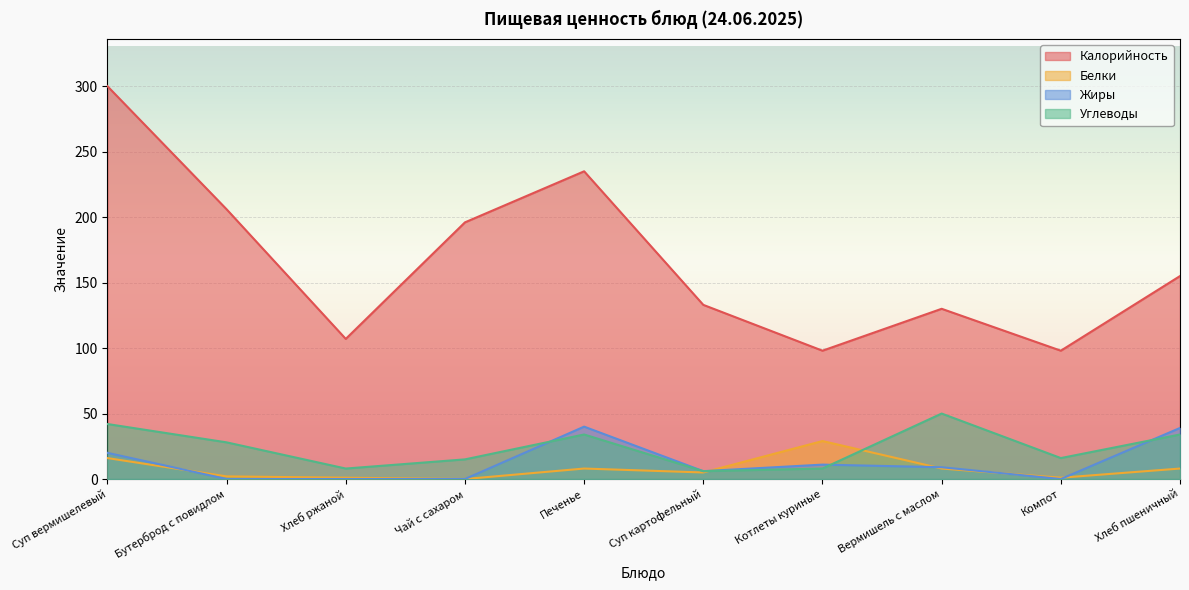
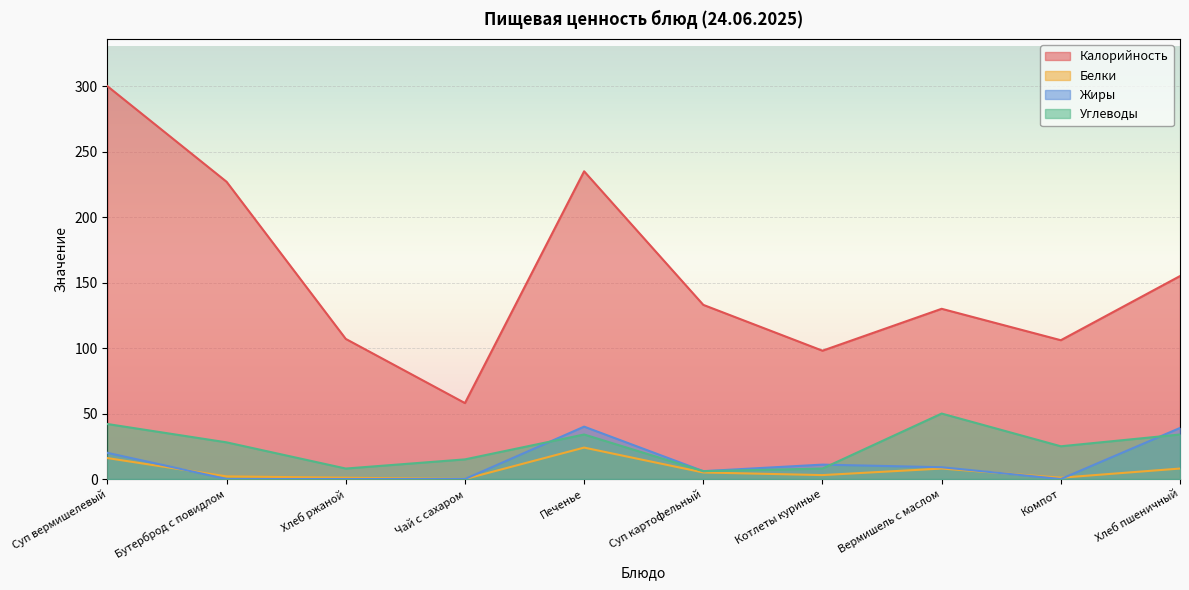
  {
    "Калорийность": {
      "Суп вермишелевый": 300,
-     "Бутерброд с повидлом": 206,
+     "Бутерброд с повидлом": 227,
      "Хлеб ржаной": 107,
-     "Чай с сахаром": 196,
+     "Чай с сахаром": 58,
      "Печенье": 235,
      "Суп картофельный": 133,
      "Котлеты куриные": 98,
      "Вермишель с маслом": 130,
-     "Компот": 98,
+     "Компот": 106,
      "Хлеб пшеничный": 155
    },
    "Белки": {
      "Суп вермишелевый": 16,
      "Бутерброд с повидлом": 2,
-     "Печенье": 8,
-     "Котлеты куриные": 29,
+     "Печенье": 24,
+     "Котлеты куриные": 3,
      "Хлеб пшеничный": 8
    },
    "Жиры": {
      "Суп вермишелевый": 20,
      "Бутерброд с повидлом": 0,
      "Печенье": 40,
      "Котлеты куриные": 11,
      "Хлеб пшеничный": 39
    },
    "Углеводы": {
      "Суп вермишелевый": 42,
      "Бутерброд с повидлом": 28,
      "Хлеб ржаной": 8,
      "Чай с сахаром": 15,
      "Печенье": 34,
      "Котлеты куриные": 8,
      "Вермишель с маслом": 50,
-     "Компот": 16,
+     "Компот": 25,
      "Хлеб пшеничный": 34
    }
  }
